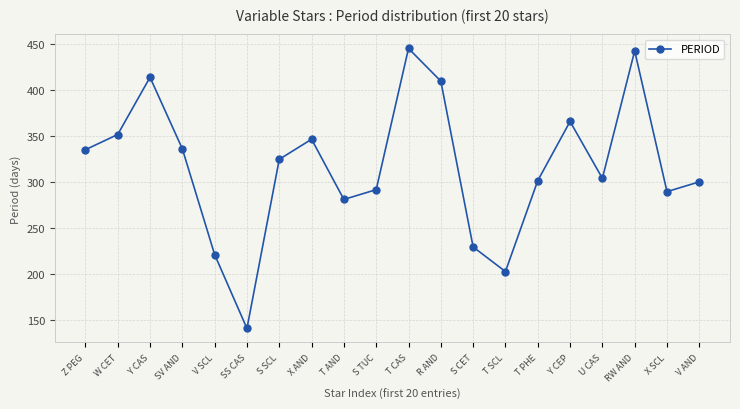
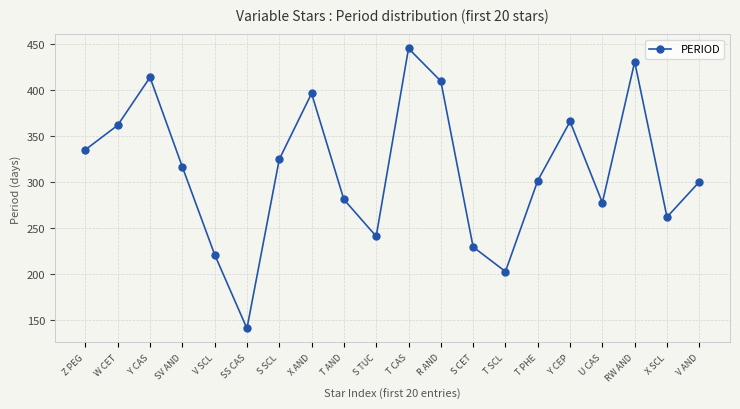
  {
    "Z PEG": 330,
-   "W CET": 350,
+   "W CET": 360,
    "Y CAS": 410,
-   "SV AND": 340,
+   "SV AND": 320,
    "V SCL": 220,
    "SS CAS": 140,
    "S SCL": 320,
-   "X AND": 350,
+   "X AND": 400,
    "T AND": 280,
-   "S TUC": 290,
+   "S TUC": 240,
    "T CAS": 440,
    "R AND": 410,
    "S CET": 230,
    "T SCL": 200,
    "T PHE": 300,
    "Y CEP": 370,
-   "U CAS": 300,
-   "RW AND": 440,
-   "X SCL": 290,
+   "U CAS": 280,
+   "RW AND": 430,
+   "X SCL": 260,
    "V AND": 300
  }
